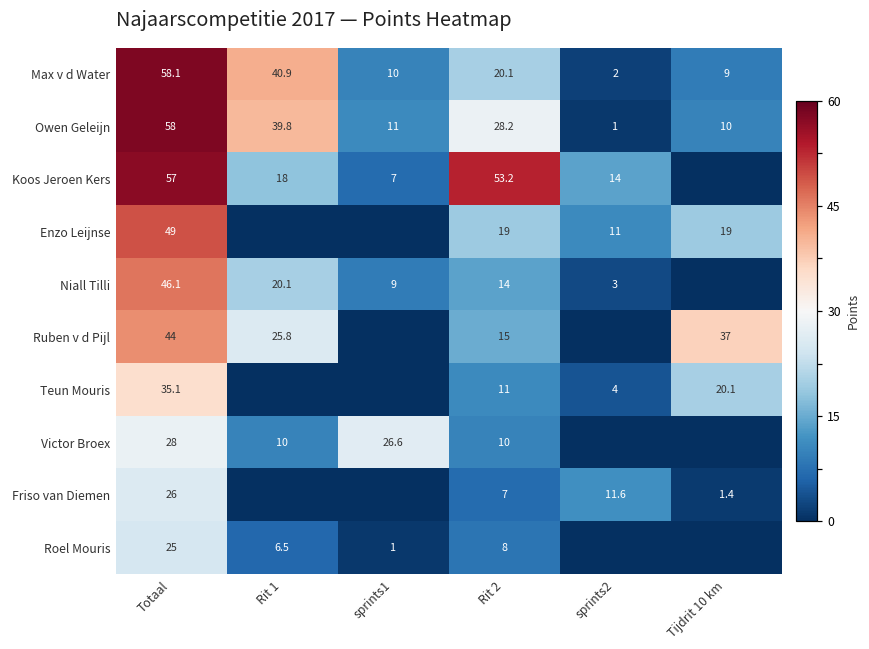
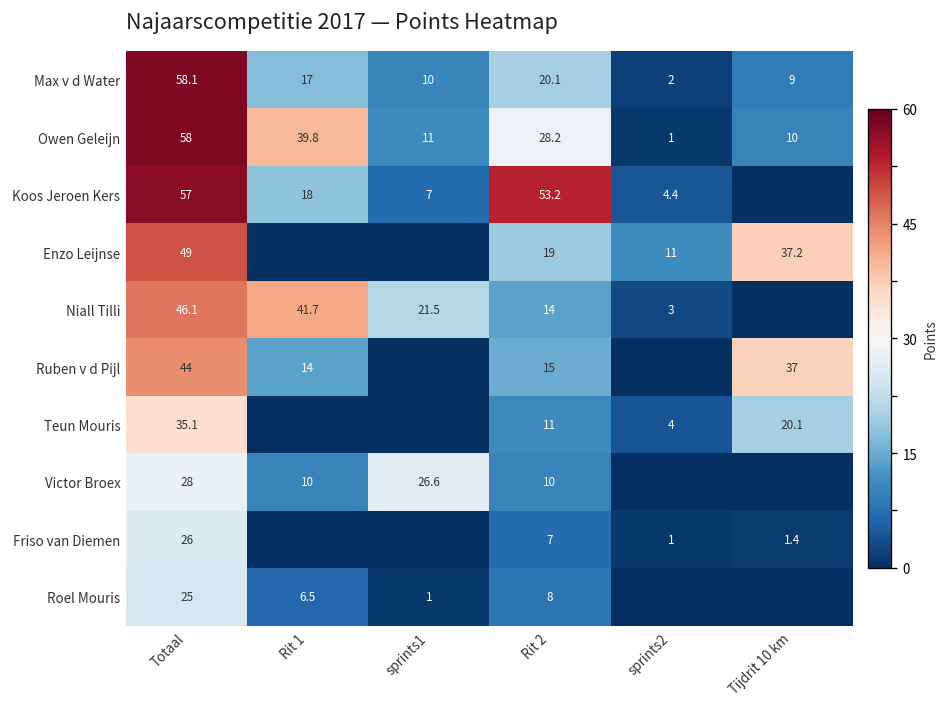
  {
    "Max v d Water": {
      "Totaal": 58.1,
-     "Rit 1": 40.9,
+     "Rit 1": 17,
      "sprints1": 10,
      "Rit 2": 20.1,
      "sprints2": 2,
      "Tijdrit 10 km": 9
    },
    "Owen Geleijn": {
      "Totaal": 58,
      "Rit 1": 39.8,
      "sprints1": 11,
      "Rit 2": 28.2,
      "sprints2": 1,
      "Tijdrit 10 km": 10
    },
    "Koos Jeroen Kers": {
      "Totaal": 57,
      "Rit 1": 18,
      "sprints1": 7,
      "Rit 2": 53.2,
-     "sprints2": 14
+     "sprints2": 4.4
    },
    "Enzo Leijnse": {
      "Totaal": 49,
      "Rit 2": 19,
      "sprints2": 11,
-     "Tijdrit 10 km": 19
+     "Tijdrit 10 km": 37.2
    },
    "Niall Tilli": {
      "Totaal": 46.1,
-     "Rit 1": 20.1,
-     "sprints1": 9,
+     "Rit 1": 41.7,
+     "sprints1": 21.5,
      "Rit 2": 14,
      "sprints2": 3
    },
    "Ruben v d Pijl": {
      "Totaal": 44,
-     "Rit 1": 25.8,
+     "Rit 1": 14,
      "Rit 2": 15,
      "Tijdrit 10 km": 37
    },
    "Teun Mouris": {
      "Totaal": 35.1,
      "Rit 2": 11,
      "sprints2": 4,
      "Tijdrit 10 km": 20.1
    },
    "Victor Broex": {
      "Totaal": 28,
      "Rit 1": 10,
      "sprints1": 26.6,
      "Rit 2": 10
    },
    "Friso van Diemen": {
      "Totaal": 26,
      "Rit 2": 7,
-     "sprints2": 11.6,
+     "sprints2": 1,
      "Tijdrit 10 km": 1.4
    },
    "Roel Mouris": {
      "Totaal": 25,
      "Rit 1": 6.5,
      "sprints1": 1,
      "Rit 2": 8
    }
  }
